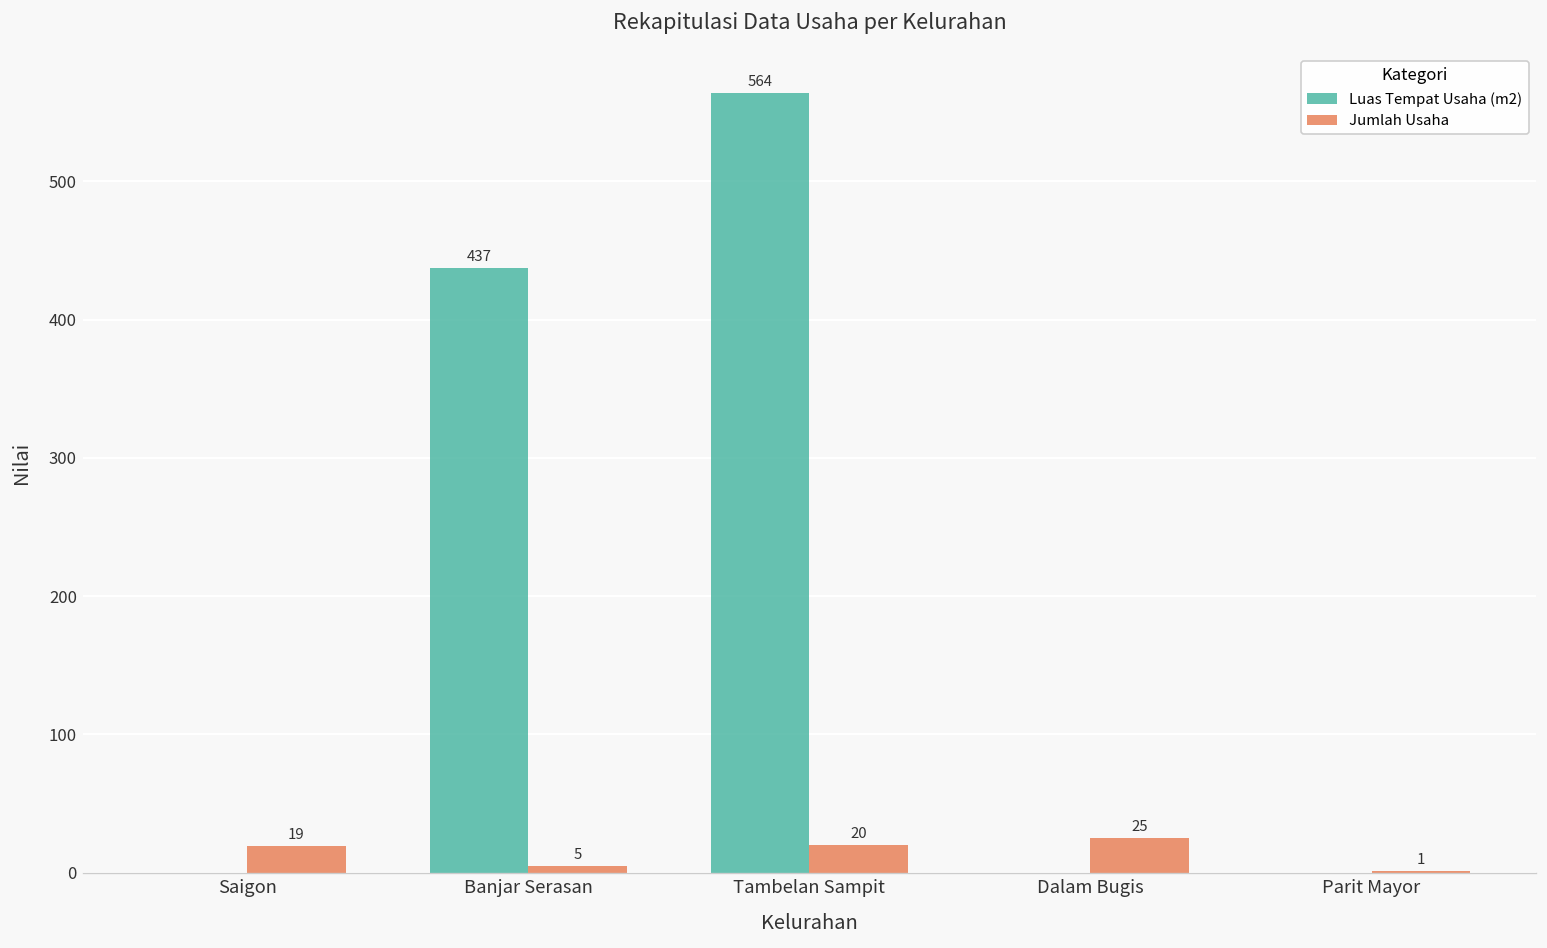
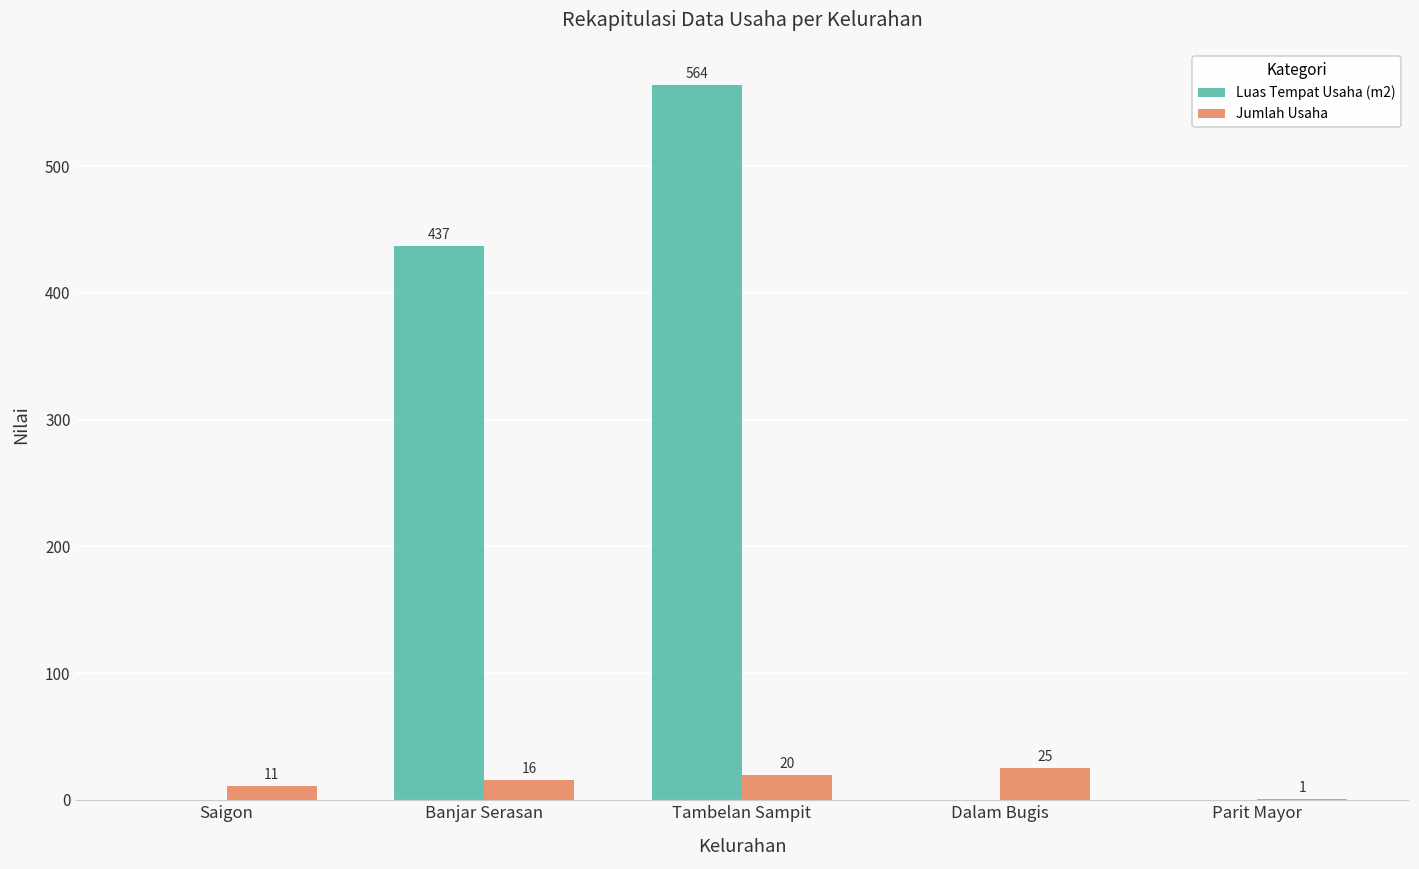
  {
    "Luas Tempat Usaha (m2)": {
      "Banjar Serasan": 437,
      "Tambelan Sampit": 564
    },
    "Jumlah Usaha": {
-     "Saigon": 19,
-     "Banjar Serasan": 5,
+     "Saigon": 11,
+     "Banjar Serasan": 16,
      "Tambelan Sampit": 20,
      "Dalam Bugis": 25,
      "Parit Mayor": 1
    }
  }
